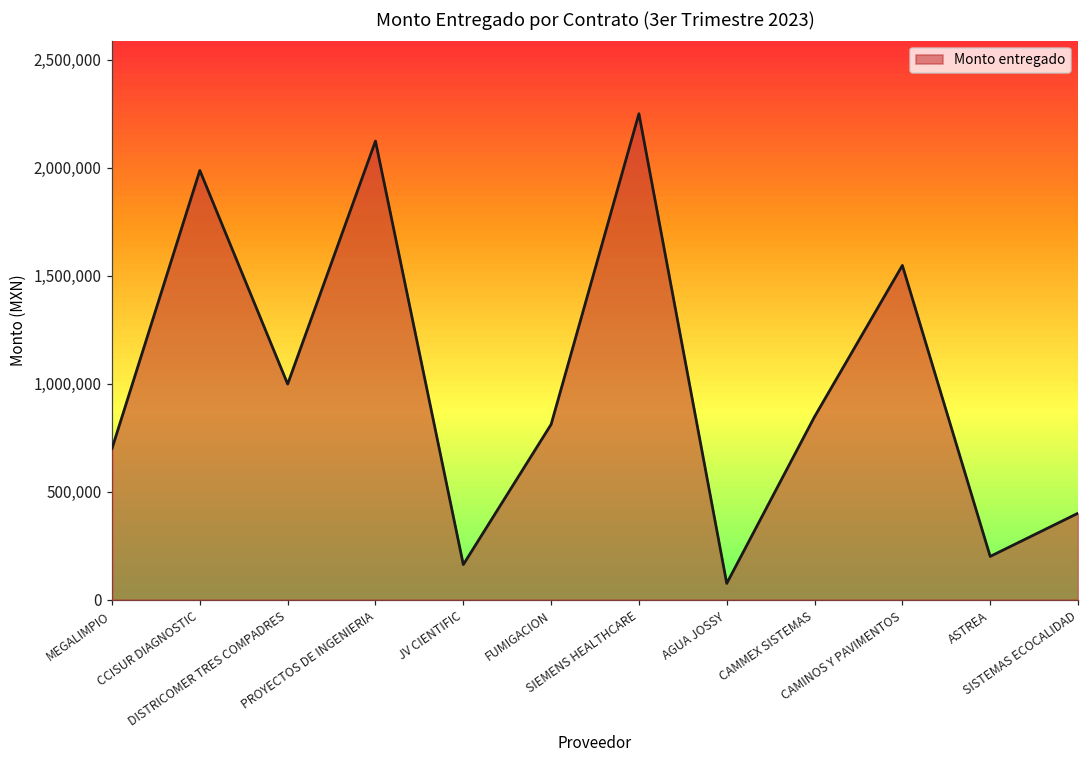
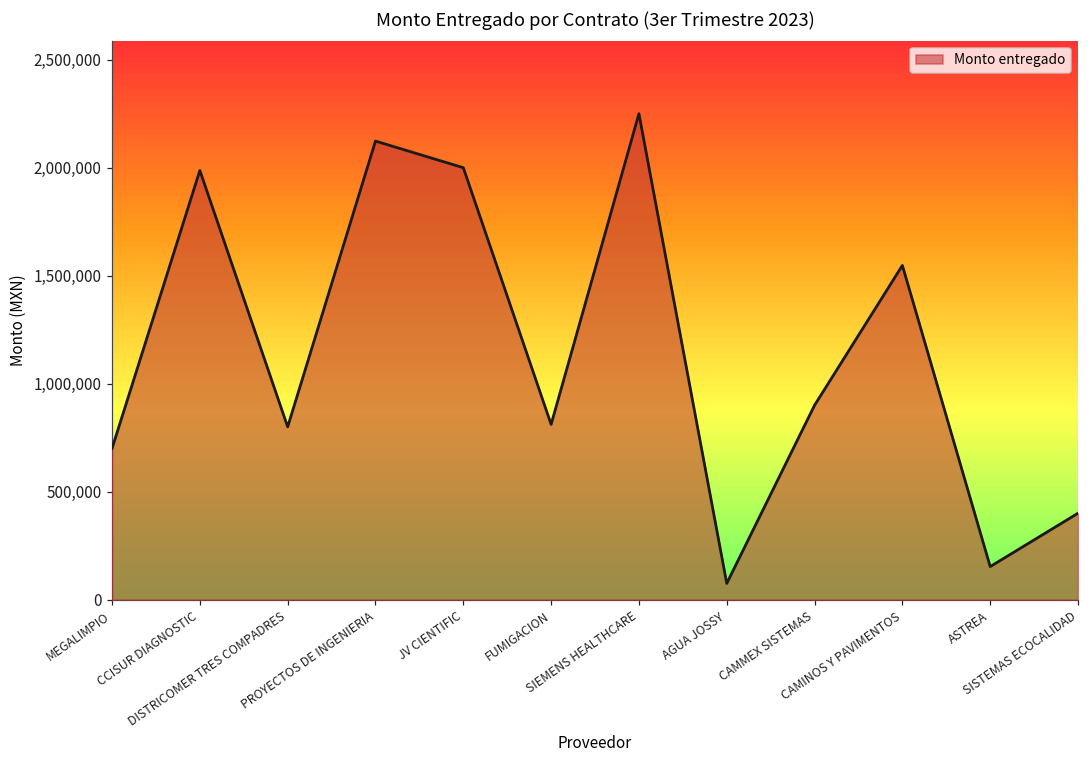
  {
    "MEGALIMPIO": "700,000",
    "CCISUR DIAGNOSTIC": "1,990,000",
-   "DISTRICOMER TRES COMPADRES": "1,000,000",
+   "DISTRICOMER TRES COMPADRES": "800,000",
    "PROYECTOS DE INGENIERIA": "2,120,000",
-   "JV CIENTIFIC": "160,000",
+   "JV CIENTIFIC": "2,000,000",
    "FUMIGACION": "810,000",
    "SIEMENS HEALTHCARE": "2,250,000",
    "AGUA JOSSY": "80,000",
-   "CAMMEX SISTEMAS": "850,000",
+   "CAMMEX SISTEMAS": "900,000",
    "CAMINOS Y PAVIMENTOS": "1,550,000",
-   "ASTREA": "200,000",
+   "ASTREA": "150,000",
    "SISTEMAS ECOCALIDAD": "400,000"
  }
